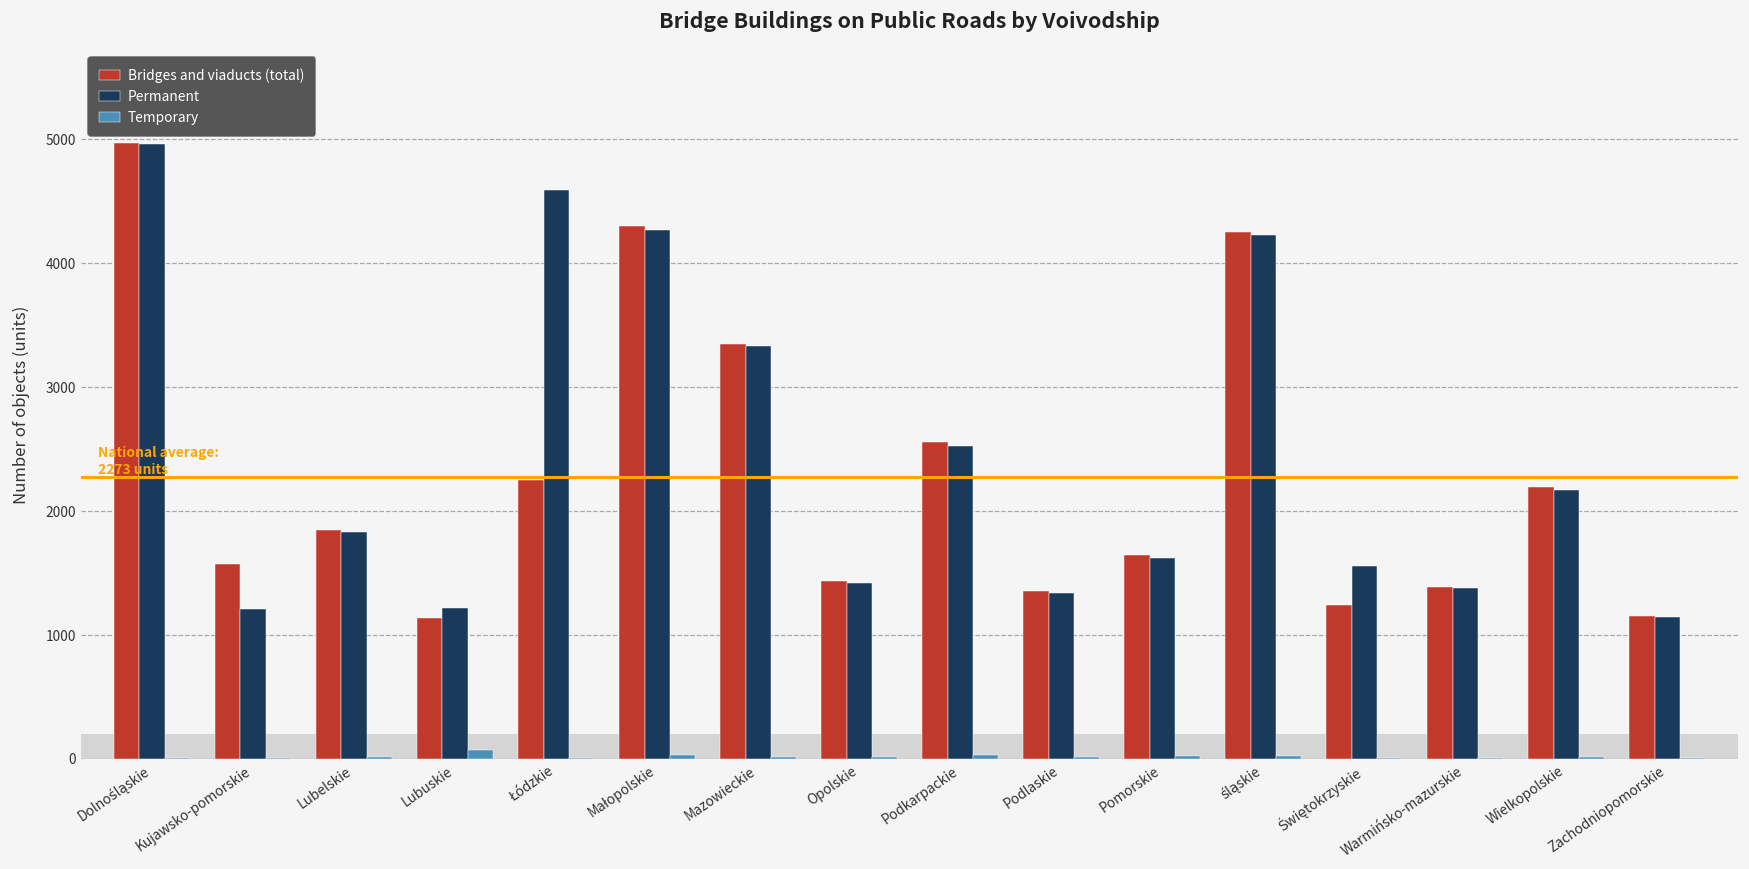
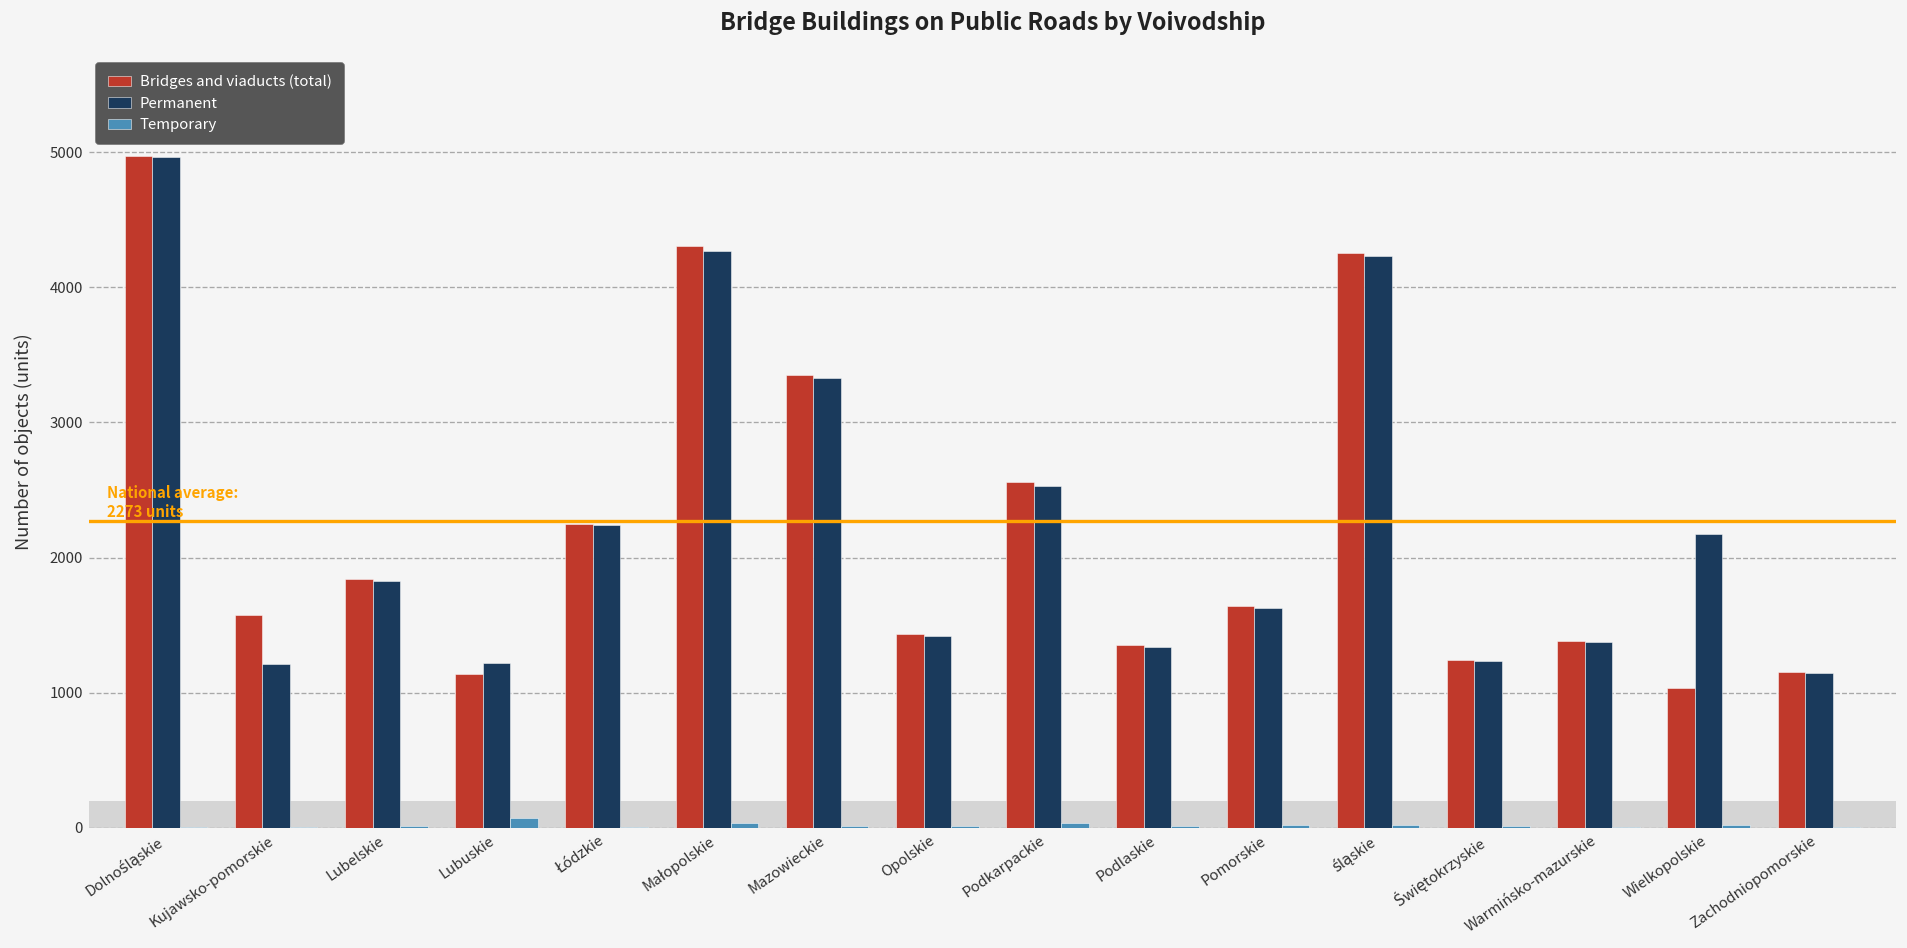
  {
    "Bridges and viaducts (total)": {
      "Dolnośląskie": 4970,
      "Kujawsko-pomorskie": 1580,
      "Lubelskie": 1850,
      "Lubuskie": 1140,
      "Łódzkie": 2250,
      "Małopolskie": 4300,
      "Mazowieckie": 3350,
      "Opolskie": 1440,
      "Podkarpackie": 2560,
      "Podlaskie": 1350,
      "Pomorskie": 1650,
      "śląskie": 4250,
      "Świętokrzyskie": 1240,
      "Warmińsko-mazurskie": 1390,
-     "Wielkopolskie": 2190,
+     "Wielkopolskie": 1030,
      "Zachodniopomorskie": 1160
    },
    "Permanent": {
      "Kujawsko-pomorskie": 1210,
      "Lubelskie": 1830,
      "Lubuskie": 1220,
-     "Łódzkie": 4600,
+     "Łódzkie": 2240,
      "Małopolskie": 4270,
      "Mazowieckie": 3330,
      "Opolskie": 1420,
      "Podkarpackie": 2530,
      "Podlaskie": 1340,
      "Pomorskie": 1630,
      "śląskie": 4230,
-     "Świętokrzyskie": 1560,
+     "Świętokrzyskie": 1230,
      "Warmińsko-mazurskie": 1380,
      "Wielkopolskie": 2170,
      "Zachodniopomorskie": 1150
    },
    "Temporary": {
      "Lubuskie": 80,
      "Małopolskie": 30,
      "Podkarpackie": 30
    }
  }
